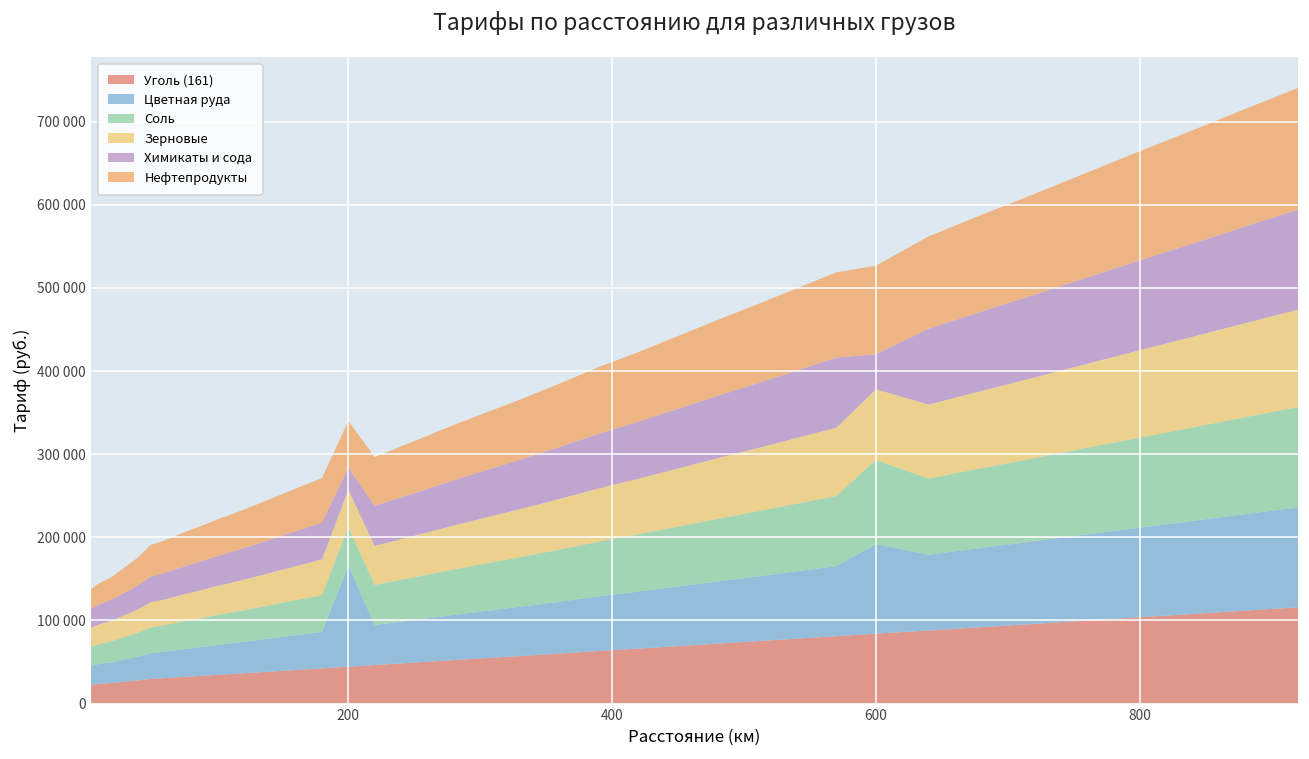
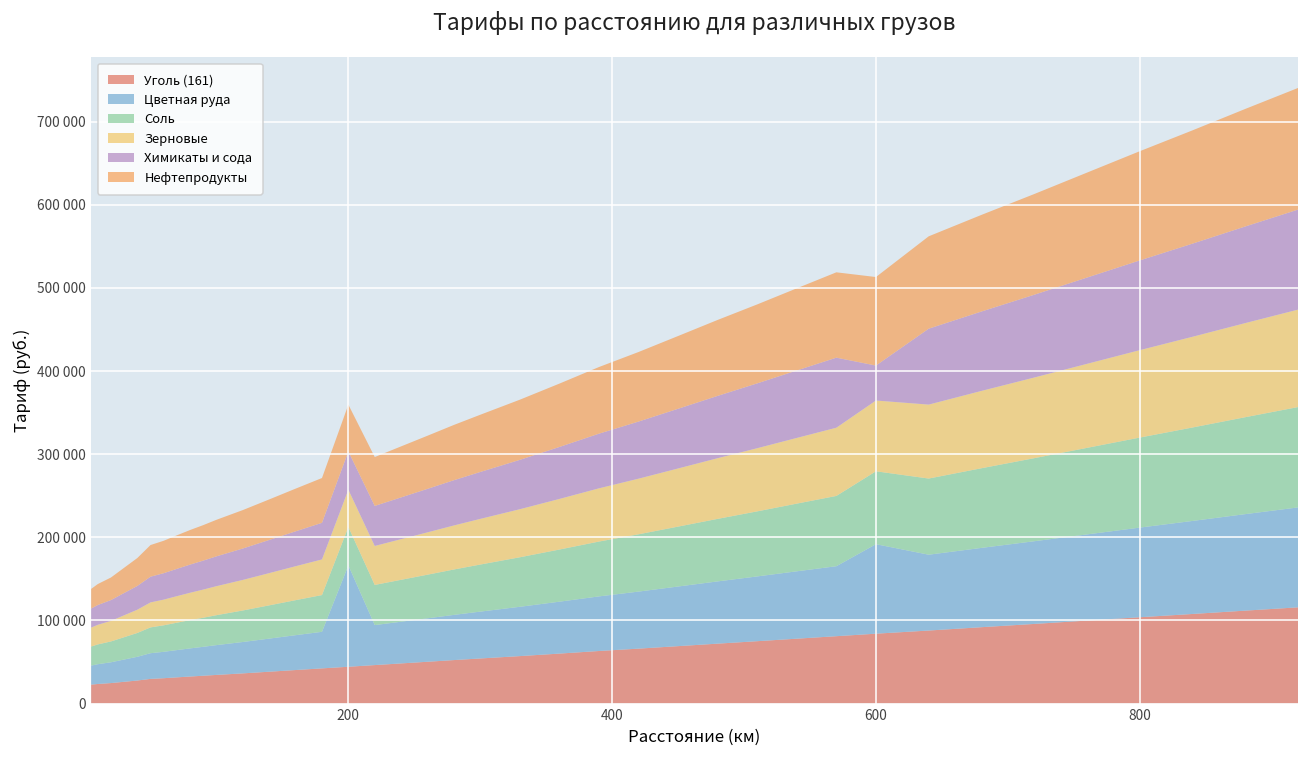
  {
    "Цветная руда": {
      "200": 120000,
      "600": 110000,
      "800": 110000
    },
    "Соль": {
      "200": 50000,
-     "600": 100000,
+     "600": 90000,
      "800": 110000
    },
    "Химикаты и сода": {
-     "200": 30000,
+     "200": 50000,
      "600": 40000,
      "800": 110000
    }
  }
